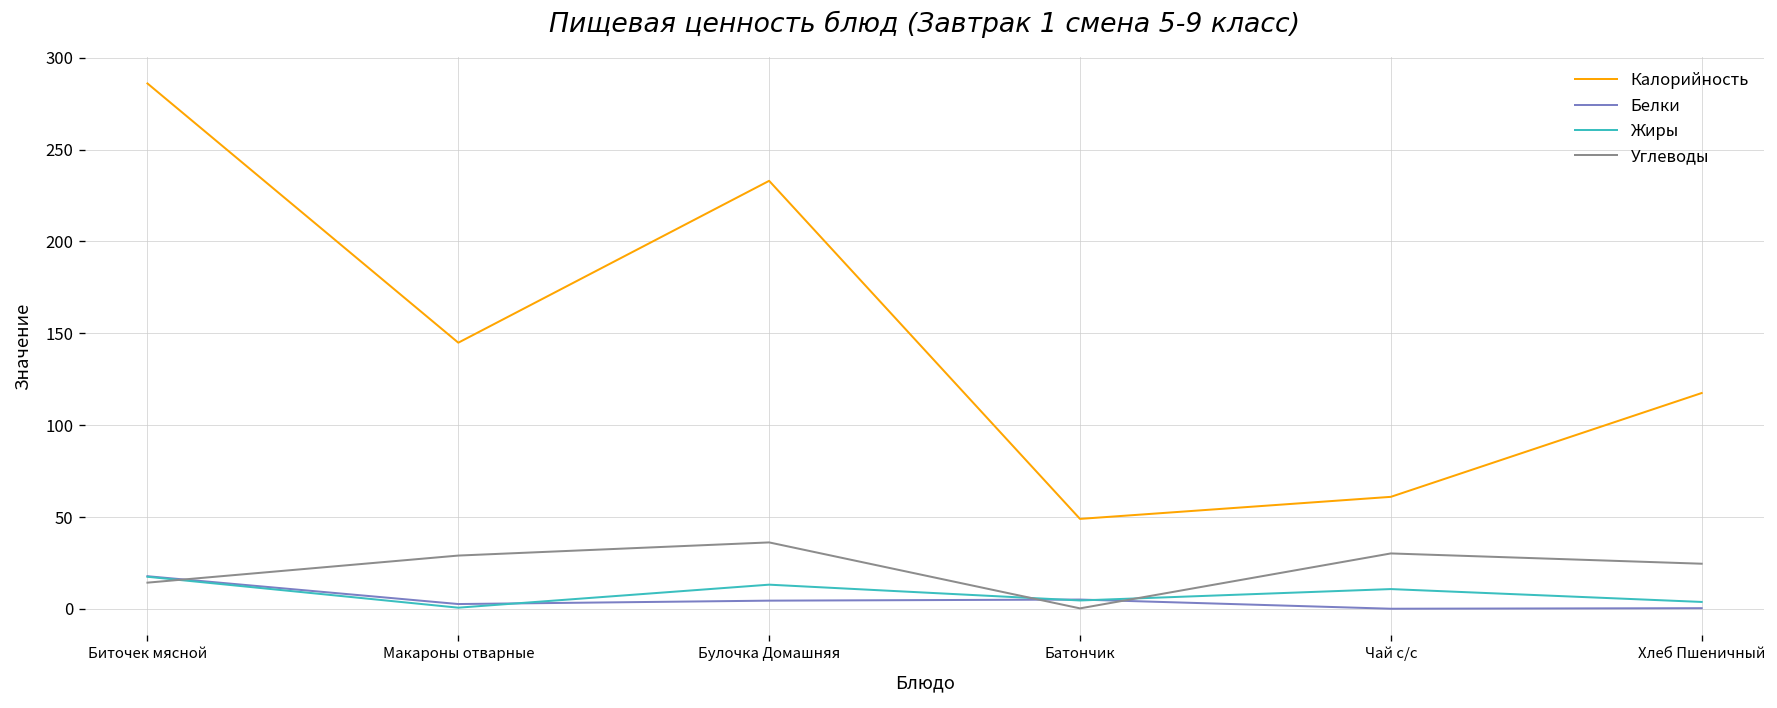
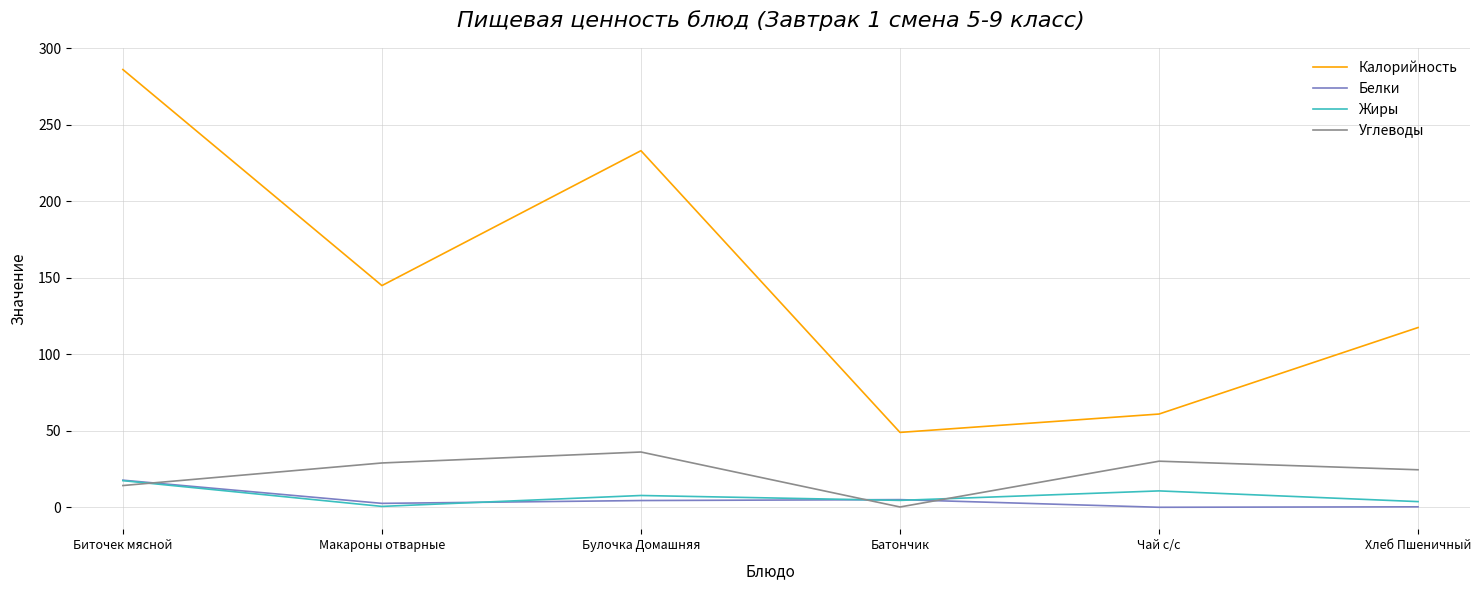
  {
    "Калорийность": {
      "Биточек мясной": 286,
      "Макароны отварные": 145,
      "Булочка Домашняя": 233,
      "Батончик": 49,
      "Чай с/с": 61,
      "Хлеб Пшеничный": 118
    },
    "Жиры": {
      "Макароны отварные": 1,
-     "Булочка Домашняя": 13,
+     "Булочка Домашняя": 8,
      "Чай с/с": 11,
      "Хлеб Пшеничный": 4
    }
  }
